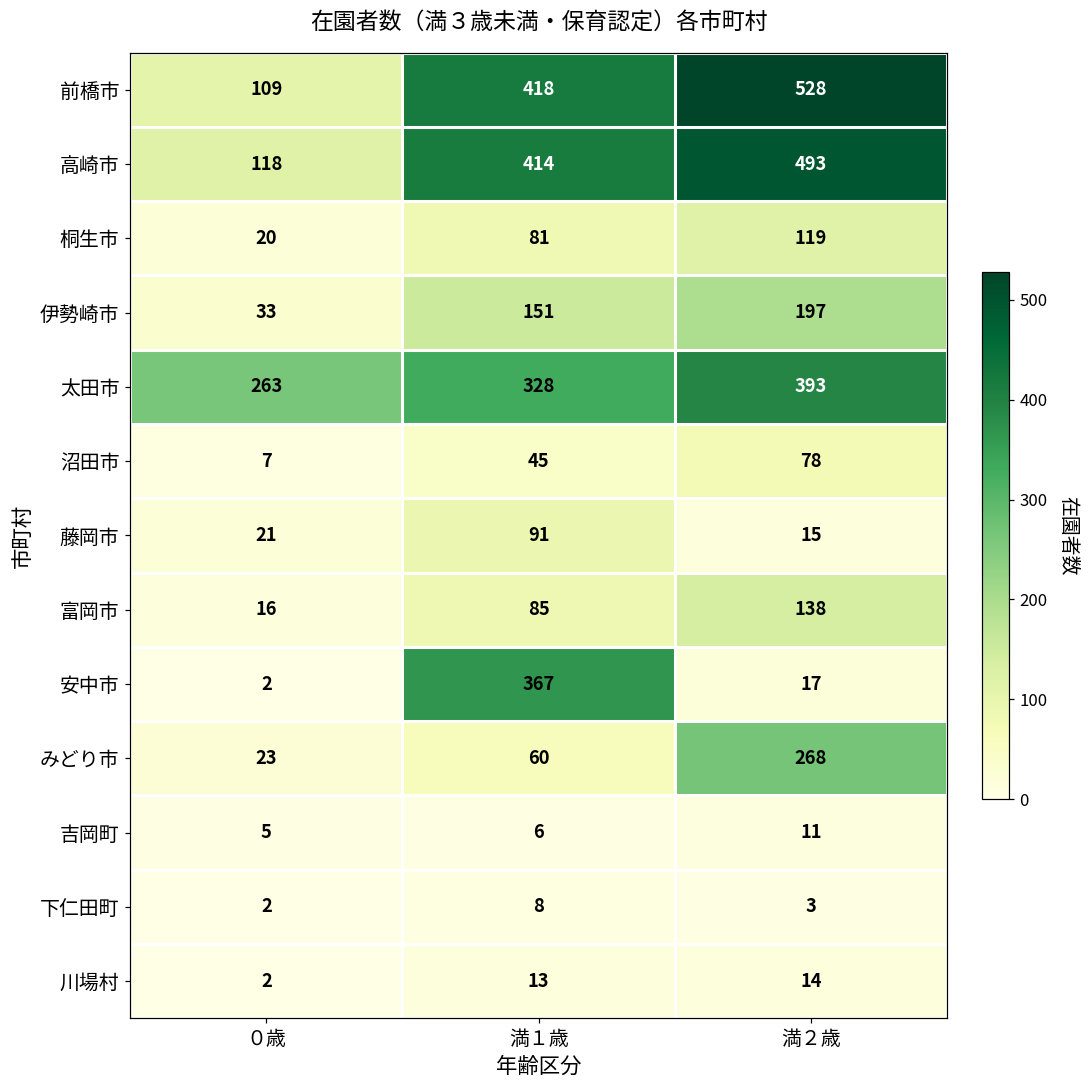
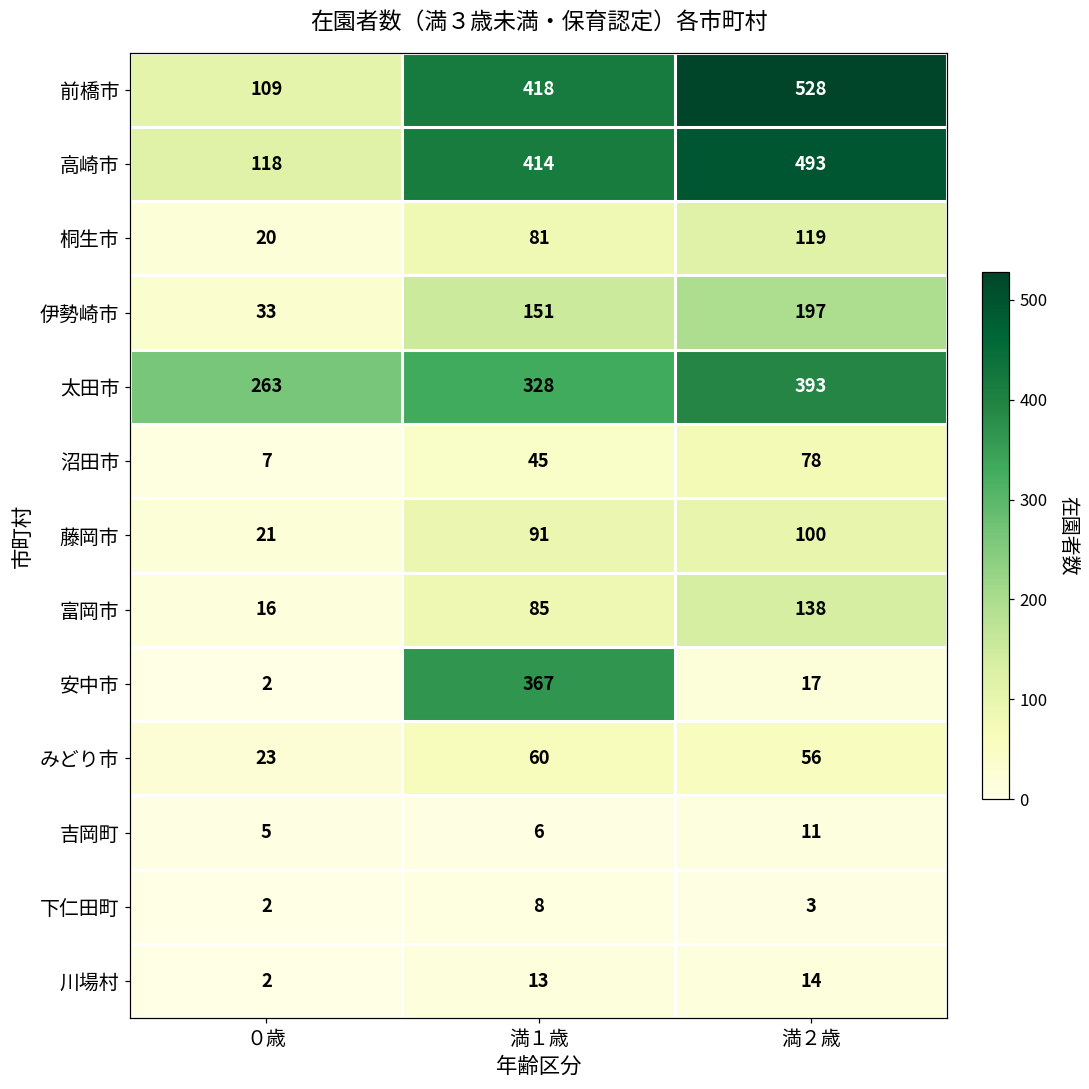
  {
    "前橋市": {
      "０歳": 109,
      "満１歳": 418,
      "満２歳": 528
    },
    "高崎市": {
      "０歳": 118,
      "満１歳": 414,
      "満２歳": 493
    },
    "桐生市": {
      "０歳": 20,
      "満１歳": 81,
      "満２歳": 119
    },
    "伊勢崎市": {
      "０歳": 33,
      "満１歳": 151,
      "満２歳": 197
    },
    "太田市": {
      "０歳": 263,
      "満１歳": 328,
      "満２歳": 393
    },
    "沼田市": {
      "０歳": 7,
      "満１歳": 45,
      "満２歳": 78
    },
    "藤岡市": {
      "０歳": 21,
      "満１歳": 91,
-     "満２歳": 15
+     "満２歳": 100
    },
    "富岡市": {
      "０歳": 16,
      "満１歳": 85,
      "満２歳": 138
    },
    "安中市": {
      "０歳": 2,
      "満１歳": 367,
      "満２歳": 17
    },
    "みどり市": {
      "０歳": 23,
      "満１歳": 60,
-     "満２歳": 268
+     "満２歳": 56
    },
    "吉岡町": {
      "０歳": 5,
      "満１歳": 6,
      "満２歳": 11
    },
    "下仁田町": {
      "０歳": 2,
      "満１歳": 8,
      "満２歳": 3
    },
    "川場村": {
      "０歳": 2,
      "満１歳": 13,
      "満２歳": 14
    }
  }
